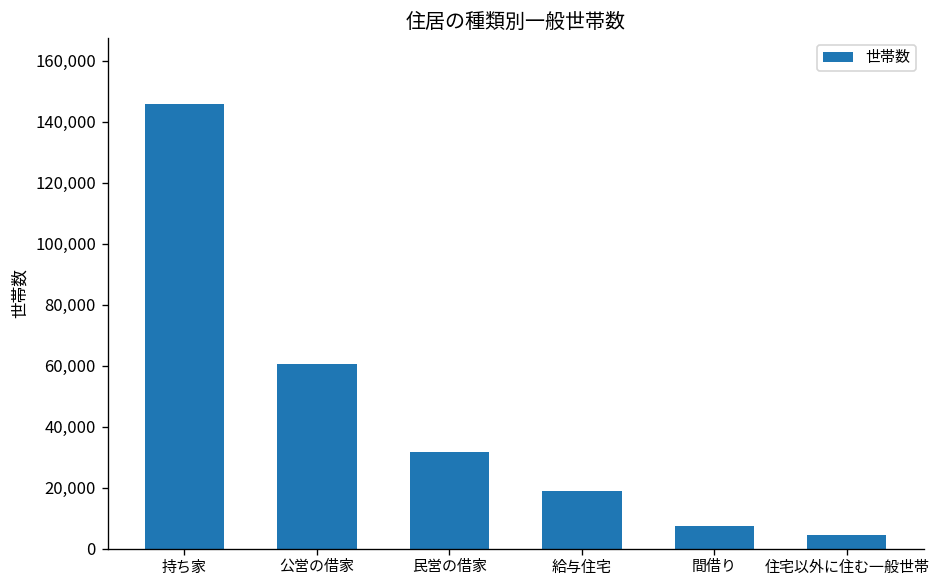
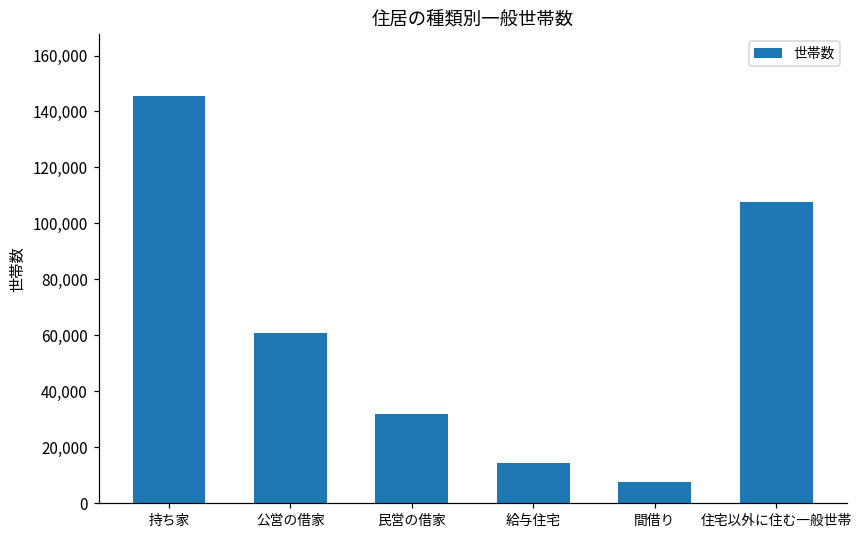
  {
    "持ち家": "146,000",
    "公営の借家": "61,000",
    "民営の借家": "32,000",
-   "給与住宅": "19,000",
+   "給与住宅": "14,000",
    "間借り": "7,000",
-   "住宅以外に住む一般世帯": "5,000"
+   "住宅以外に住む一般世帯": "108,000"
  }
